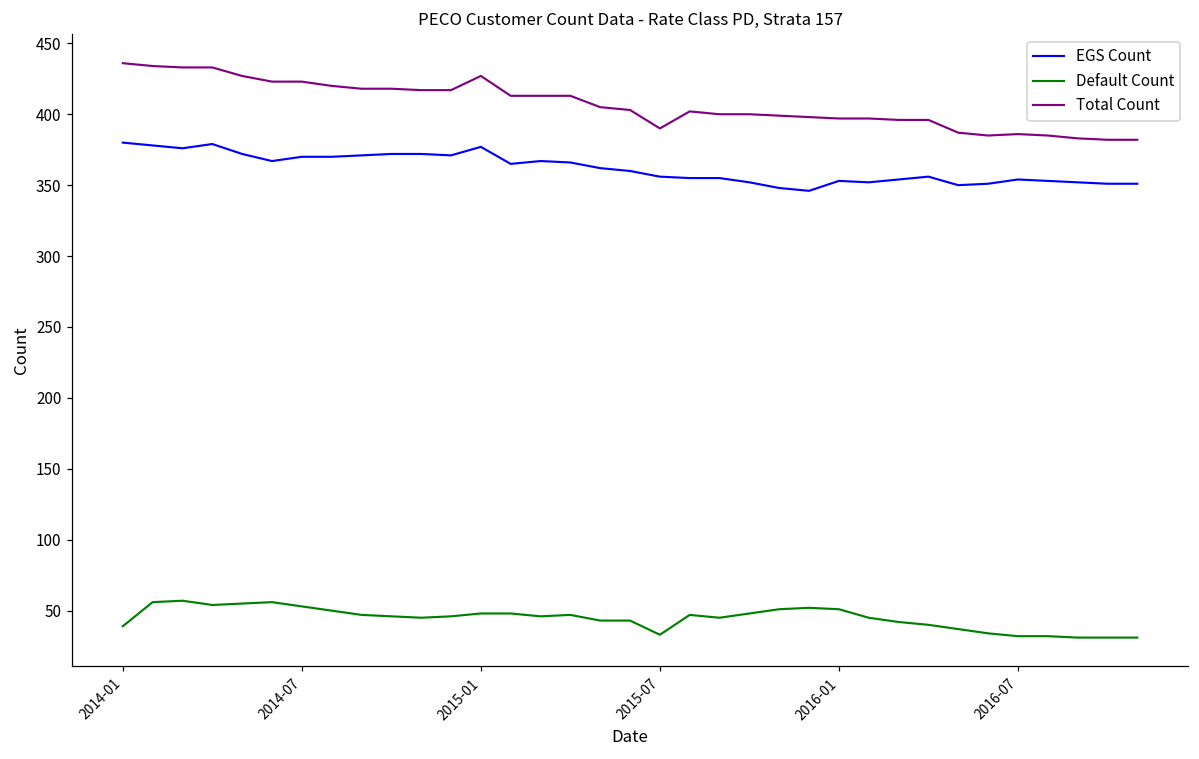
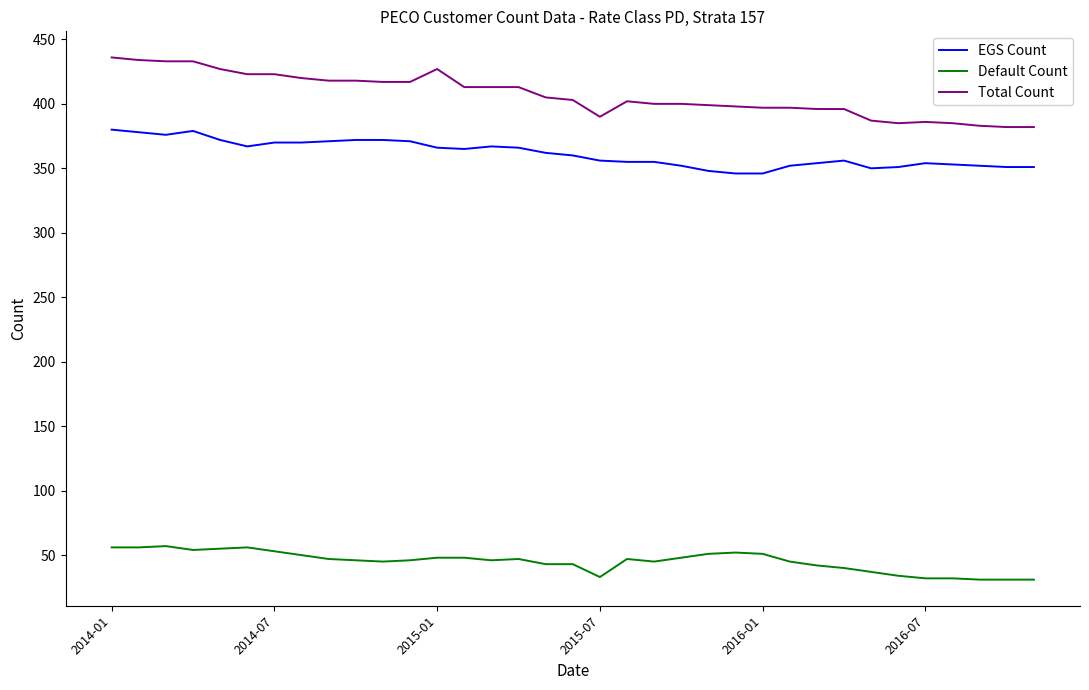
  {
    "EGS Count": {
      "2014-01": 380,
      "2014-07": 370,
-     "2015-01": 377,
+     "2015-01": 366,
      "2015-07": 356,
-     "2016-01": 353,
+     "2016-01": 346,
      "2016-07": 354
    },
    "Default Count": {
-     "2014-01": 39,
+     "2014-01": 56,
      "2014-07": 53,
      "2015-01": 48,
      "2015-07": 33,
      "2016-01": 51,
      "2016-07": 32
    },
    "Total Count": {
      "2014-01": 436,
      "2014-07": 423,
      "2015-01": 427,
      "2015-07": 390,
      "2016-01": 397,
      "2016-07": 386
    }
  }
